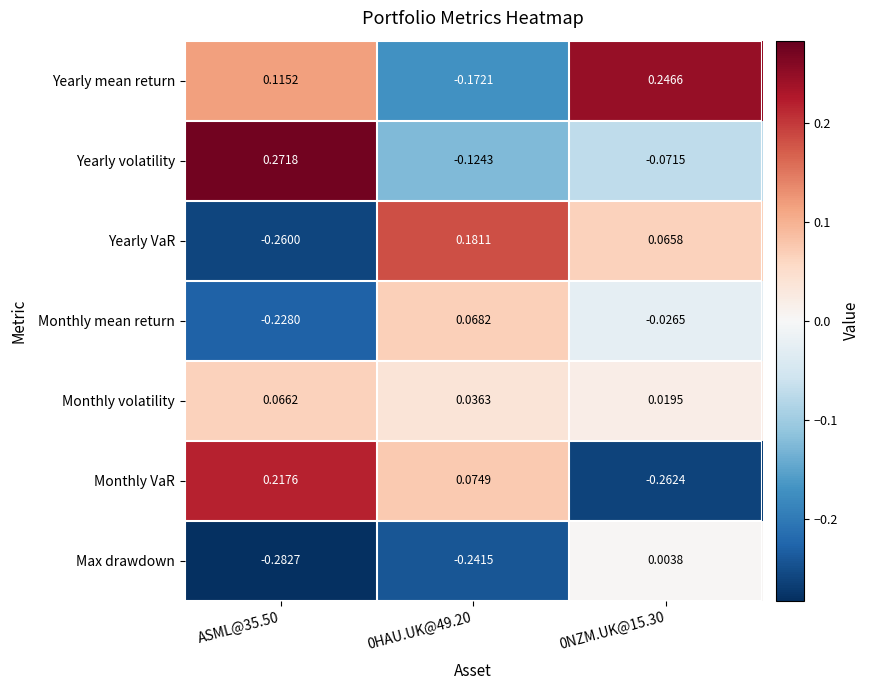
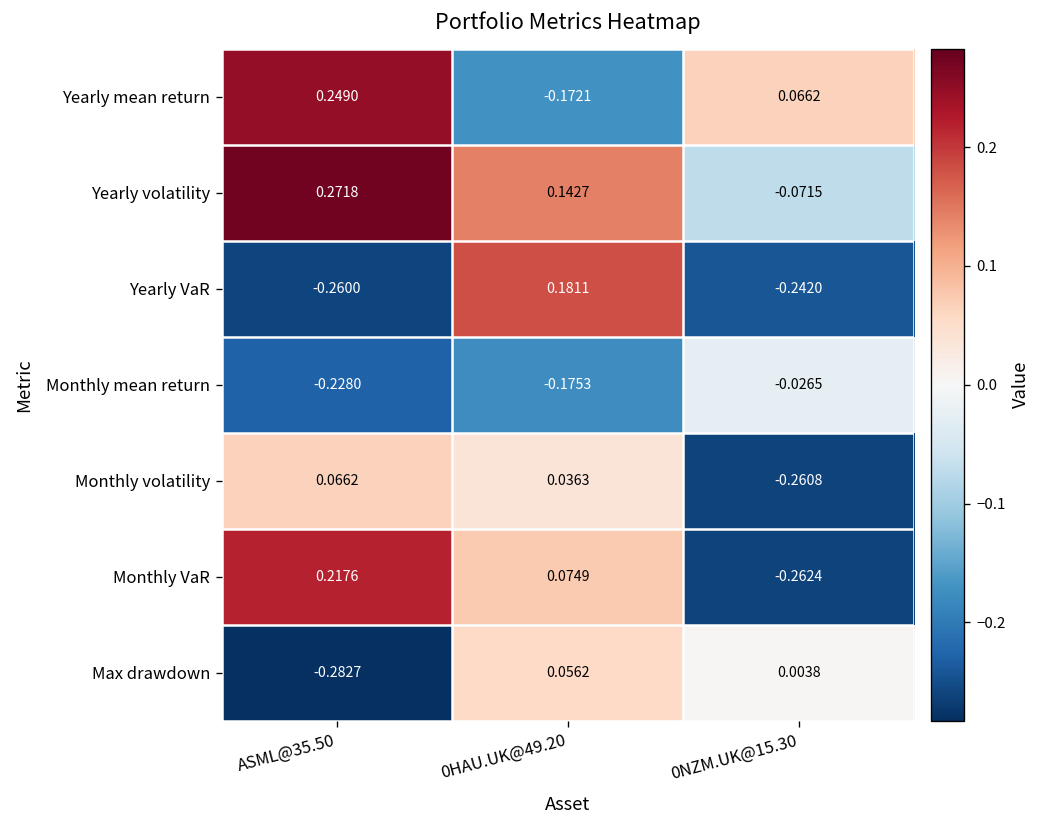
  {
    "Yearly mean return": {
-     "ASML@35.50": 0.1152,
+     "ASML@35.50": 0.2490,
      "0HAU.UK@49.20": -0.1721,
-     "0NZM.UK@15.30": 0.2466
+     "0NZM.UK@15.30": 0.0662
    },
    "Yearly volatility": {
      "ASML@35.50": 0.2718,
-     "0HAU.UK@49.20": -0.1243,
+     "0HAU.UK@49.20": 0.1427,
      "0NZM.UK@15.30": -0.0715
    },
    "Yearly VaR": {
      "ASML@35.50": -0.2600,
      "0HAU.UK@49.20": 0.1811,
-     "0NZM.UK@15.30": 0.0658
+     "0NZM.UK@15.30": -0.2420
    },
    "Monthly mean return": {
      "ASML@35.50": -0.2280,
-     "0HAU.UK@49.20": 0.0682,
+     "0HAU.UK@49.20": -0.1753,
      "0NZM.UK@15.30": -0.0265
    },
    "Monthly volatility": {
      "ASML@35.50": 0.0662,
      "0HAU.UK@49.20": 0.0363,
-     "0NZM.UK@15.30": 0.0195
+     "0NZM.UK@15.30": -0.2608
    },
    "Monthly VaR": {
      "ASML@35.50": 0.2176,
      "0HAU.UK@49.20": 0.0749,
      "0NZM.UK@15.30": -0.2624
    },
    "Max drawdown": {
      "ASML@35.50": -0.2827,
-     "0HAU.UK@49.20": -0.2415,
+     "0HAU.UK@49.20": 0.0562,
      "0NZM.UK@15.30": 0.0038
    }
  }
